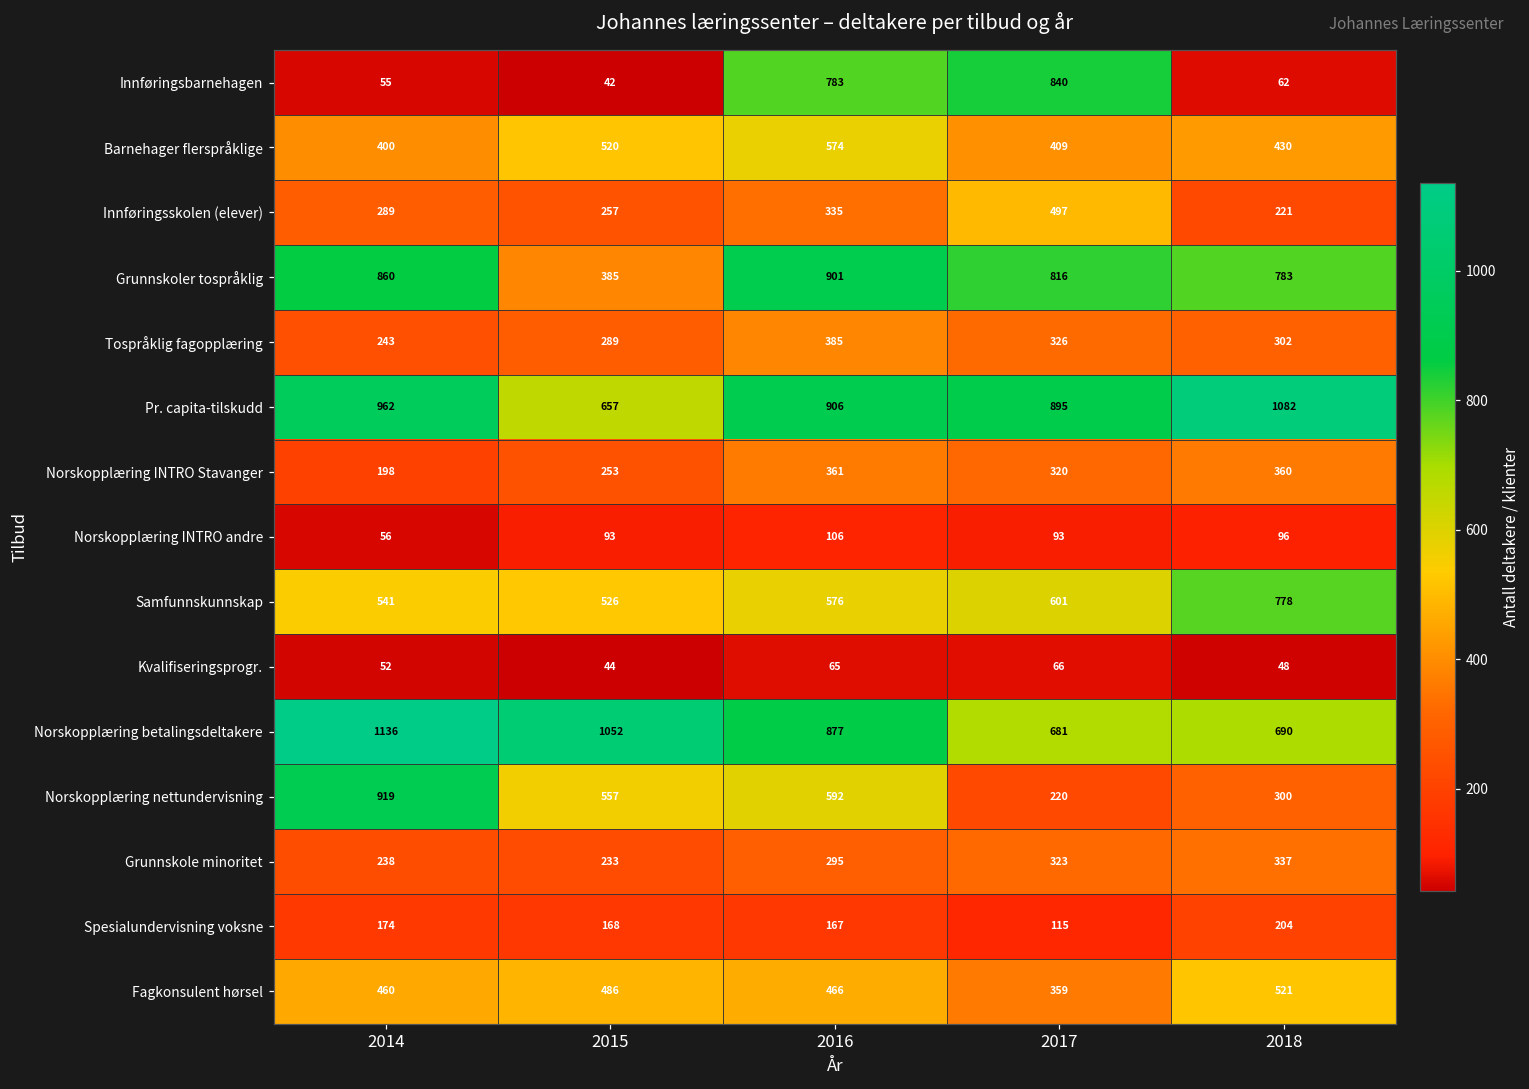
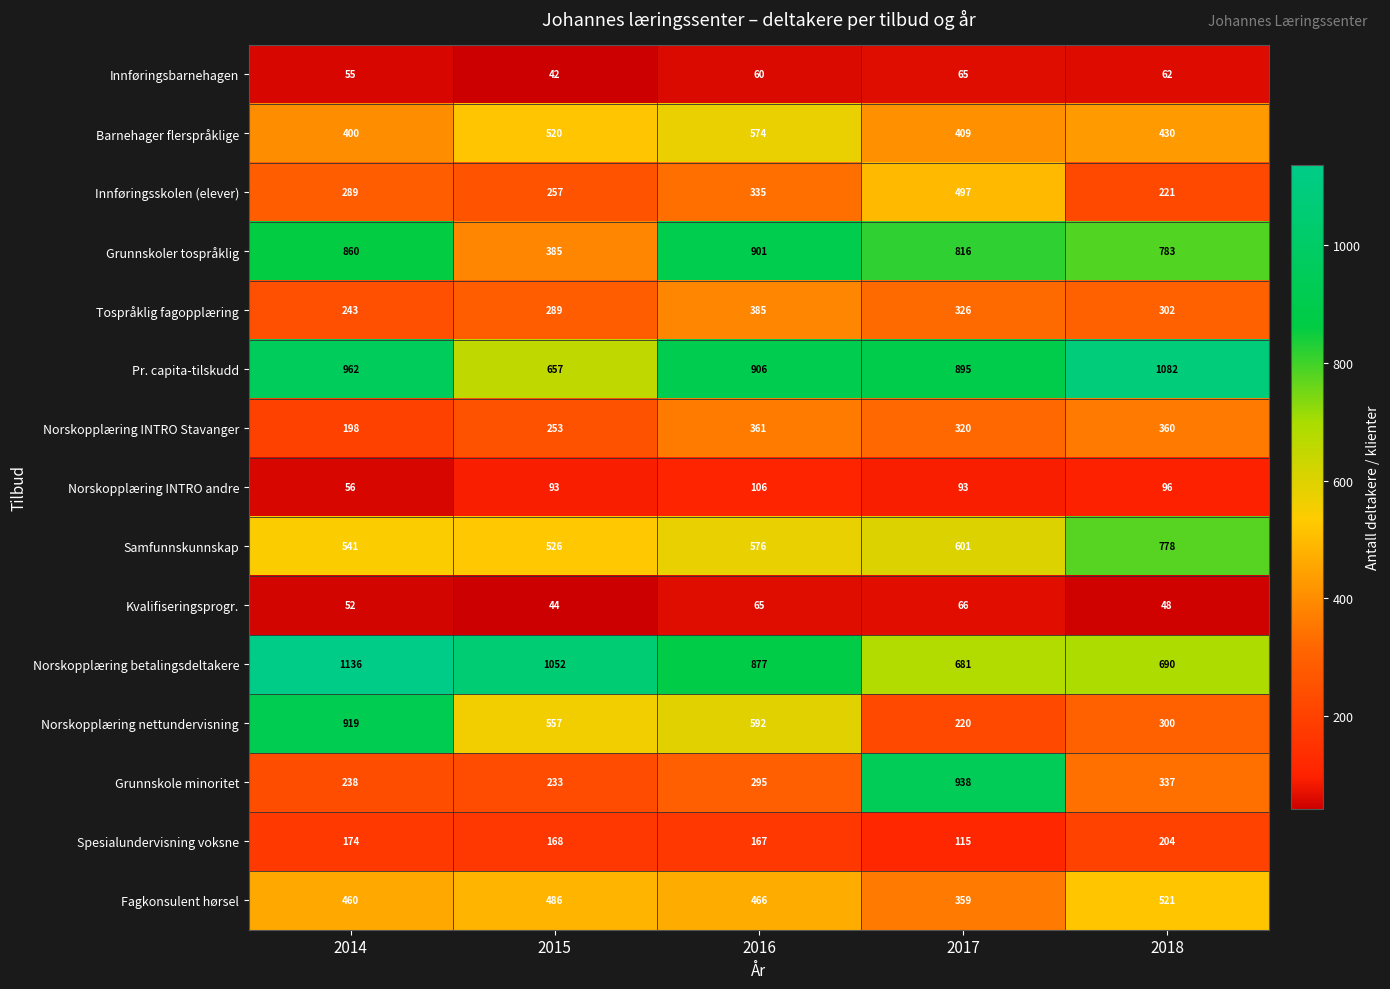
  {
    "Innføringsbarnehagen": {
      "2014": 55,
      "2015": 42,
-     "2016": 783,
-     "2017": 840,
+     "2016": 60,
+     "2017": 65,
      "2018": 62
    },
    "Barnehager flerspråklige": {
      "2014": 400,
      "2015": 520,
      "2016": 574,
      "2017": 409,
      "2018": 430
    },
    "Innføringsskolen (elever)": {
      "2014": 289,
      "2015": 257,
      "2016": 335,
      "2017": 497,
      "2018": 221
    },
    "Grunnskoler tospråklig": {
      "2014": 860,
      "2015": 385,
      "2016": 901,
      "2017": 816,
      "2018": 783
    },
    "Tospråklig fagopplæring": {
      "2014": 243,
      "2015": 289,
      "2016": 385,
      "2017": 326,
      "2018": 302
    },
    "Pr. capita-tilskudd": {
      "2014": 962,
      "2015": 657,
      "2016": 906,
      "2017": 895,
      "2018": 1082
    },
    "Norskopplæring INTRO Stavanger": {
      "2014": 198,
      "2015": 253,
      "2016": 361,
      "2017": 320,
      "2018": 360
    },
    "Norskopplæring INTRO andre": {
      "2014": 56,
      "2015": 93,
      "2016": 106,
      "2017": 93,
      "2018": 96
    },
    "Samfunnskunnskap": {
      "2014": 541,
      "2015": 526,
      "2016": 576,
      "2017": 601,
      "2018": 778
    },
    "Kvalifiseringsprogr.": {
      "2014": 52,
      "2015": 44,
      "2016": 65,
      "2017": 66,
      "2018": 48
    },
    "Norskopplæring betalingsdeltakere": {
      "2014": 1136,
      "2015": 1052,
      "2016": 877,
      "2017": 681,
      "2018": 690
    },
    "Norskopplæring nettundervisning": {
      "2014": 919,
      "2015": 557,
      "2016": 592,
      "2017": 220,
      "2018": 300
    },
    "Grunnskole minoritet": {
      "2014": 238,
      "2015": 233,
      "2016": 295,
-     "2017": 323,
+     "2017": 938,
      "2018": 337
    },
    "Spesialundervisning voksne": {
      "2014": 174,
      "2015": 168,
      "2016": 167,
      "2017": 115,
      "2018": 204
    },
    "Fagkonsulent hørsel": {
      "2014": 460,
      "2015": 486,
      "2016": 466,
      "2017": 359,
      "2018": 521
    }
  }
